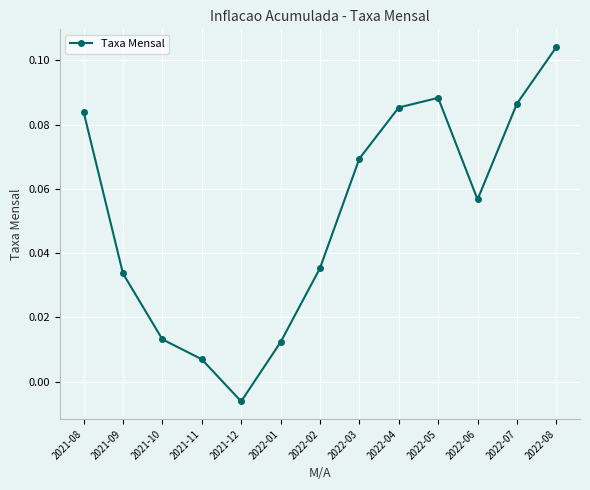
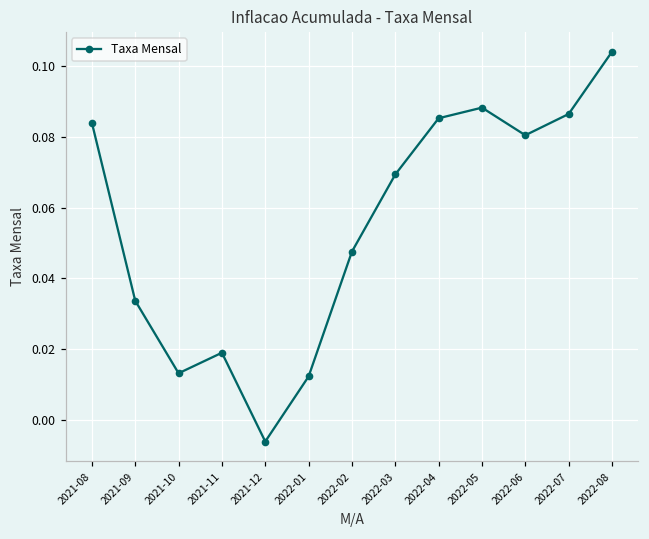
  {
    "2021-08": 0.084,
    "2021-09": 0.034,
    "2021-10": 0.013,
-   "2021-11": 0.007,
+   "2021-11": 0.019,
    "2021-12": -0.006,
    "2022-01": 0.012,
-   "2022-02": 0.035,
+   "2022-02": 0.048,
    "2022-03": 0.069,
    "2022-04": 0.085,
    "2022-05": 0.088,
-   "2022-06": 0.057,
+   "2022-06": 0.081,
    "2022-07": 0.087,
    "2022-08": 0.104
  }
